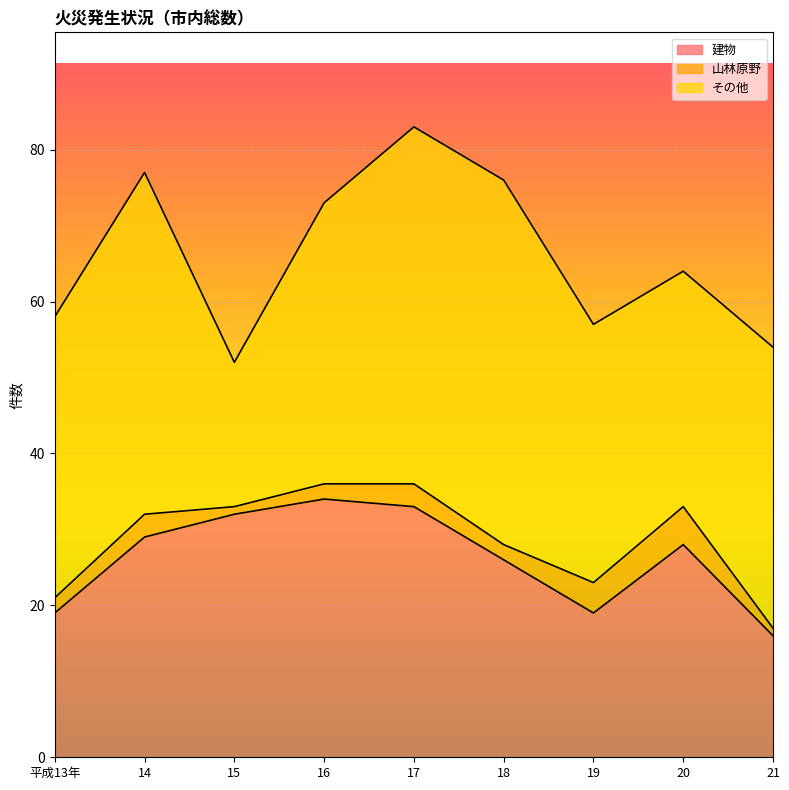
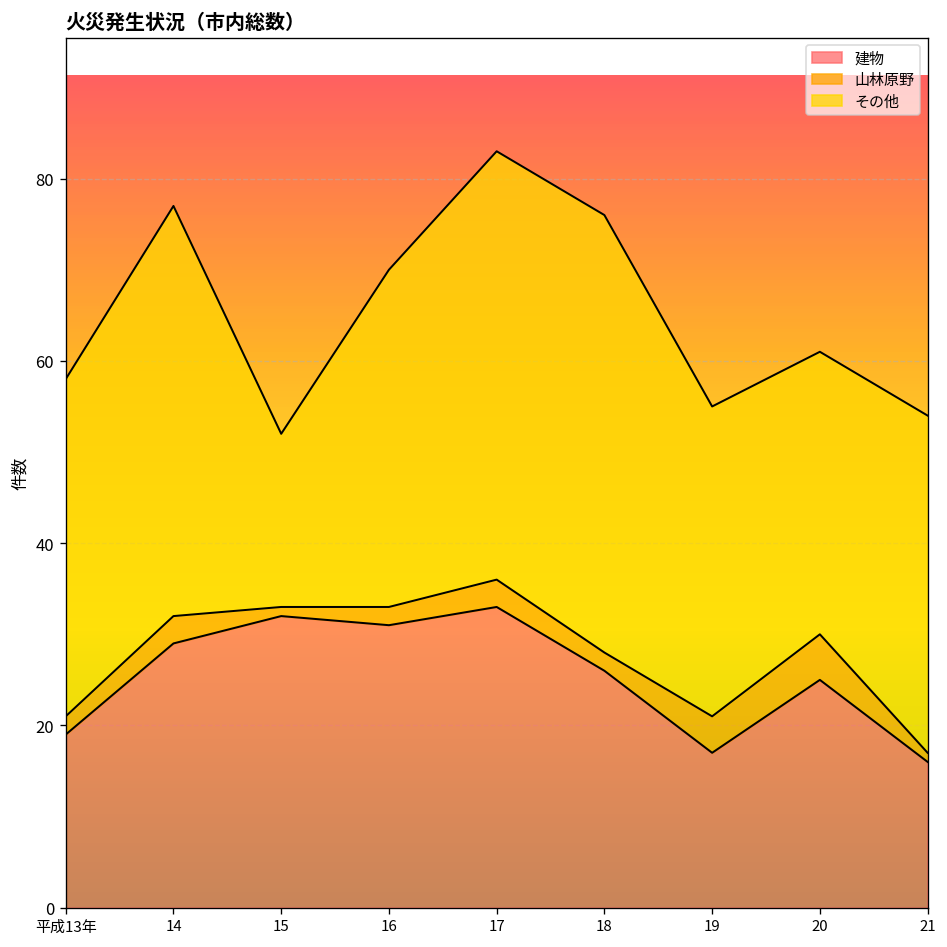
  {
    "建物": {
      "平成13年": 19,
      "14": 29,
      "15": 32,
-     "16": 34,
+     "16": 31,
      "17": 33,
      "18": 26,
-     "19": 19,
-     "20": 28,
+     "19": 17,
+     "20": 25,
      "21": 16
    }
  }
